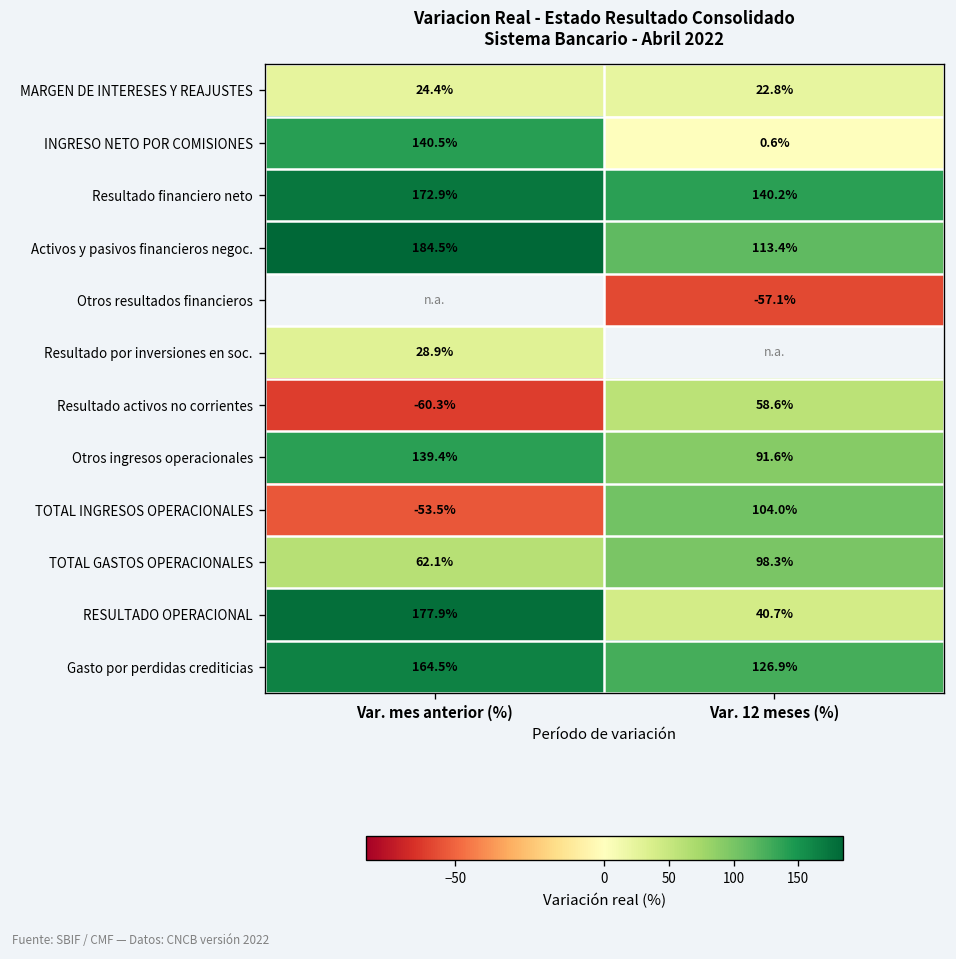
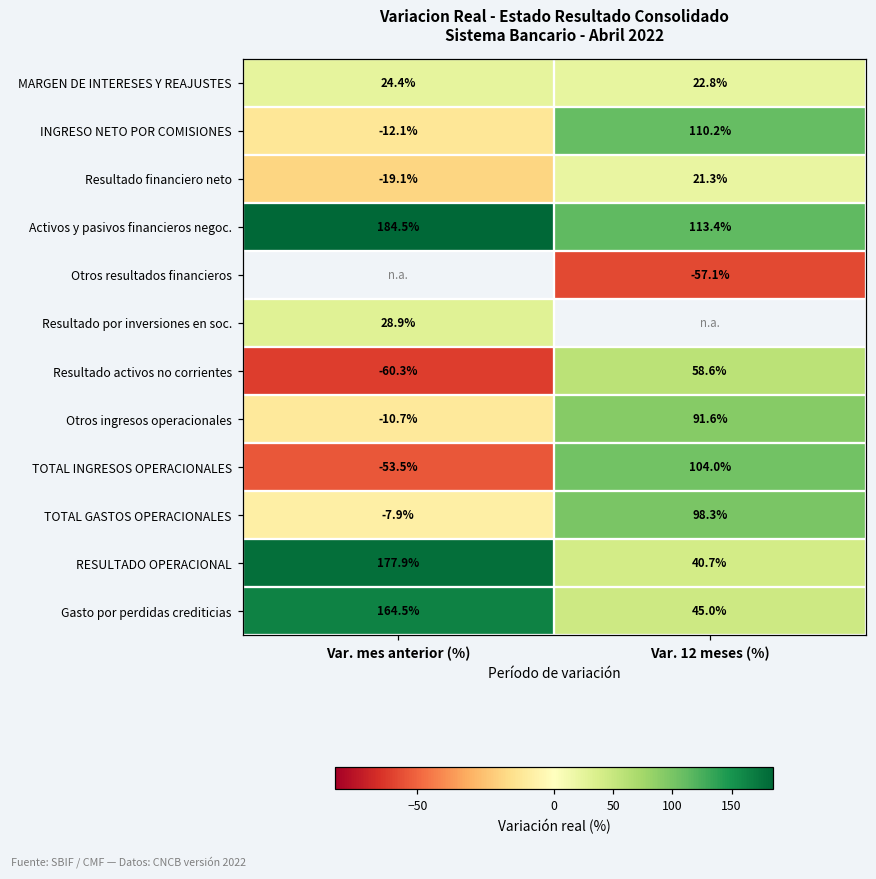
  {
    "MARGEN DE INTERESES Y REAJUSTES": {
      "Var. mes anterior (%)": "24.4%",
      "Var. 12 meses (%)": "22.8%"
    },
    "INGRESO NETO POR COMISIONES": {
-     "Var. mes anterior (%)": "140.5%",
-     "Var. 12 meses (%)": "0.6%"
+     "Var. mes anterior (%)": "-12.1%",
+     "Var. 12 meses (%)": "110.2%"
    },
    "Resultado financiero neto": {
-     "Var. mes anterior (%)": "172.9%",
-     "Var. 12 meses (%)": "140.2%"
+     "Var. mes anterior (%)": "-19.1%",
+     "Var. 12 meses (%)": "21.3%"
    },
    "Activos y pasivos financieros negoc.": {
      "Var. mes anterior (%)": "184.5%",
      "Var. 12 meses (%)": "113.4%"
    },
    "Otros resultados financieros": {
      "Var. 12 meses (%)": "-57.1%"
    },
    "Resultado por inversiones en soc.": {
      "Var. mes anterior (%)": "28.9%"
    },
    "Resultado activos no corrientes": {
      "Var. mes anterior (%)": "-60.3%",
      "Var. 12 meses (%)": "58.6%"
    },
    "Otros ingresos operacionales": {
-     "Var. mes anterior (%)": "139.4%",
+     "Var. mes anterior (%)": "-10.7%",
      "Var. 12 meses (%)": "91.6%"
    },
    "TOTAL INGRESOS OPERACIONALES": {
      "Var. mes anterior (%)": "-53.5%",
      "Var. 12 meses (%)": "104.0%"
    },
    "TOTAL GASTOS OPERACIONALES": {
-     "Var. mes anterior (%)": "62.1%",
+     "Var. mes anterior (%)": "-7.9%",
      "Var. 12 meses (%)": "98.3%"
    },
    "RESULTADO OPERACIONAL": {
      "Var. mes anterior (%)": "177.9%",
      "Var. 12 meses (%)": "40.7%"
    },
    "Gasto por perdidas crediticias": {
      "Var. mes anterior (%)": "164.5%",
-     "Var. 12 meses (%)": "126.9%"
+     "Var. 12 meses (%)": "45.0%"
    }
  }
